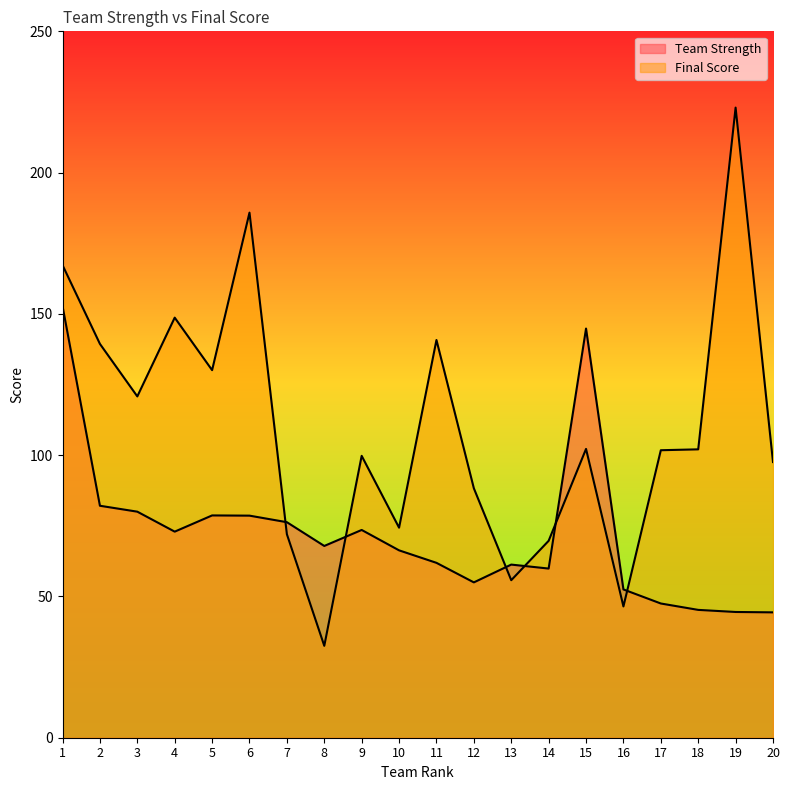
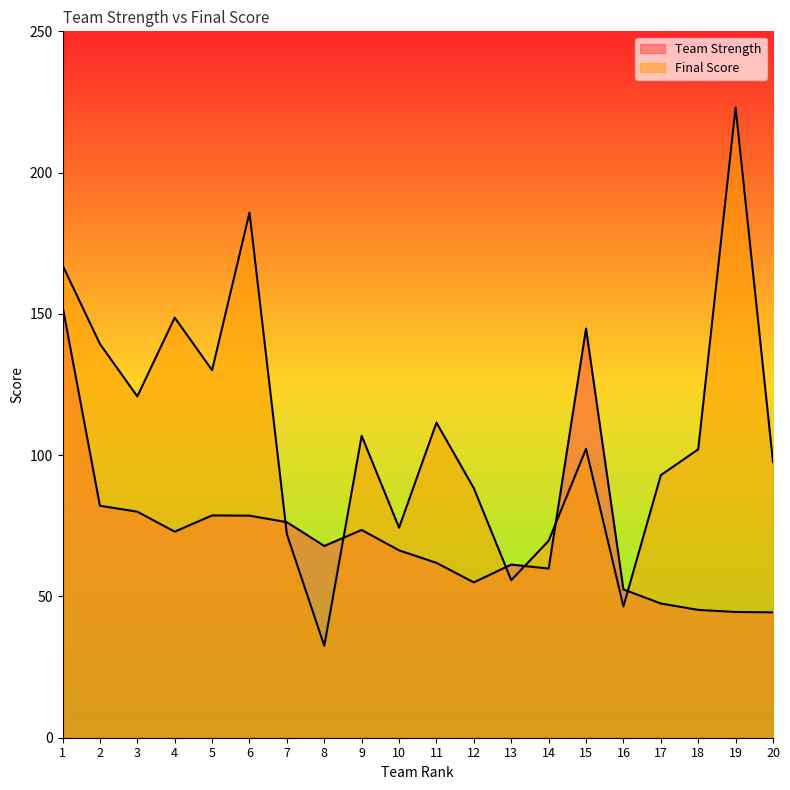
  {
    "Team Strength": {
      "1": 153,
      "2": 82,
      "3": 80,
      "4": 73,
      "5": 79,
      "6": 79,
      "7": 76,
      "8": 68,
      "9": 74,
      "10": 66,
      "11": 62,
      "12": 55,
      "13": 61,
      "14": 60,
      "15": 145,
      "16": 52,
      "17": 48,
      "18": 45,
      "19": 45,
      "20": 44
    },
    "Final Score": {
      "1": 167,
      "2": 139,
      "3": 121,
      "4": 149,
      "5": 130,
      "6": 186,
      "7": 72,
      "8": 33,
-     "9": 100,
+     "9": 107,
      "10": 74,
-     "11": 141,
+     "11": 112,
      "12": 88,
      "13": 56,
      "14": 70,
      "15": 102,
      "16": 46,
-     "17": 102,
+     "17": 93,
      "18": 102,
      "19": 223,
      "20": 98
    }
  }
